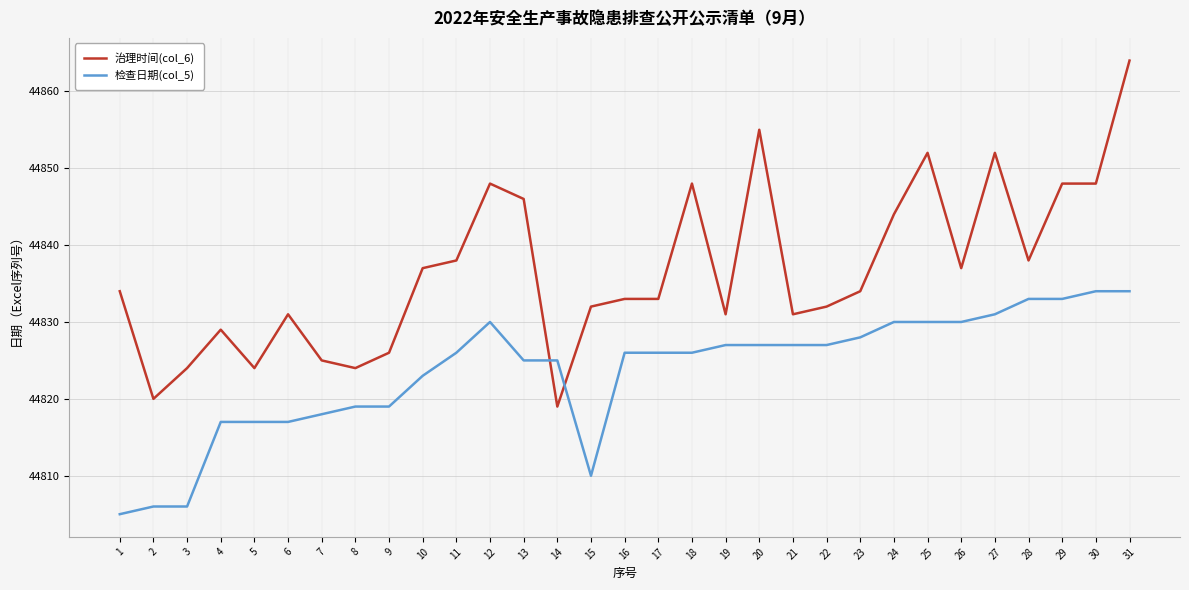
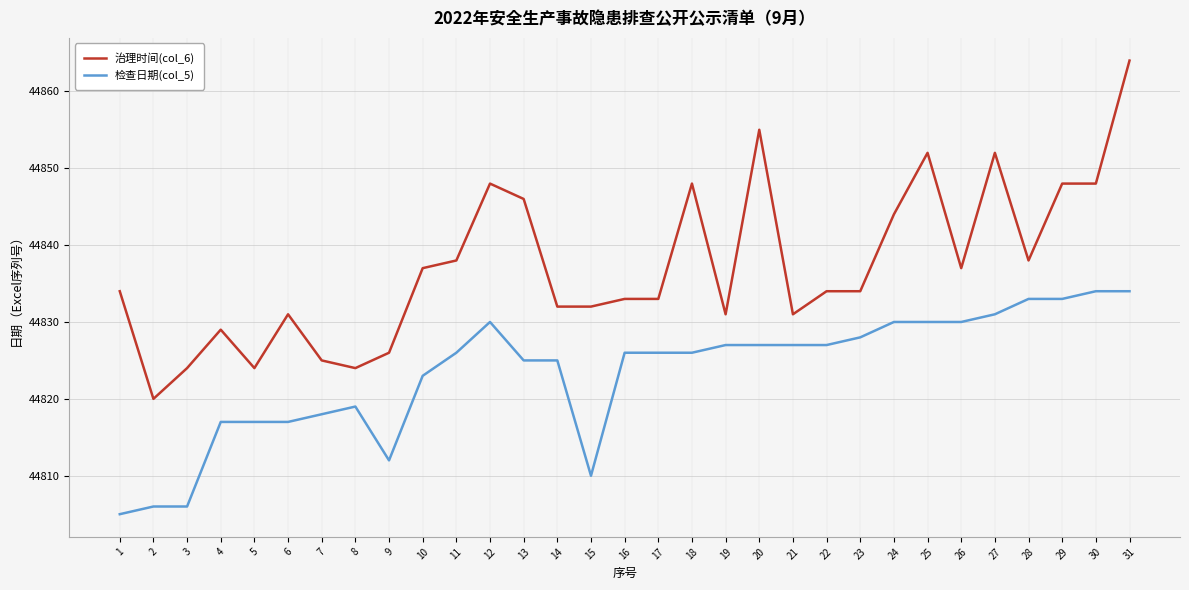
  {
    "治理时间(col_6)": {
      "1": 44834,
      "2": 44820,
      "3": 44824,
      "4": 44829,
      "5": 44824,
      "6": 44831,
      "7": 44825,
      "8": 44824,
      "9": 44826,
      "10": 44837,
      "11": 44838,
      "12": 44848,
      "13": 44846,
-     "14": 44819,
+     "14": 44832,
      "15": 44832,
      "16": 44833,
      "17": 44833,
      "18": 44848,
      "19": 44831,
      "20": 44855,
      "21": 44831,
-     "22": 44832,
+     "22": 44834,
      "23": 44834,
      "24": 44844,
      "25": 44852,
      "26": 44837,
      "27": 44852,
      "28": 44838,
      "29": 44848,
      "30": 44848,
      "31": 44864
    },
    "检查日期(col_5)": {
      "1": 44805,
      "2": 44806,
      "3": 44806,
      "4": 44817,
      "5": 44817,
      "6": 44817,
      "7": 44818,
      "8": 44819,
-     "9": 44819,
+     "9": 44812,
      "10": 44823,
      "11": 44826,
      "12": 44830,
      "13": 44825,
      "14": 44825,
      "15": 44810,
      "16": 44826,
      "17": 44826,
      "18": 44826,
      "19": 44827,
      "20": 44827,
      "21": 44827,
      "22": 44827,
      "23": 44828,
      "24": 44830,
      "25": 44830,
      "26": 44830,
      "27": 44831,
      "28": 44833,
      "29": 44833,
      "30": 44834,
      "31": 44834
    }
  }
